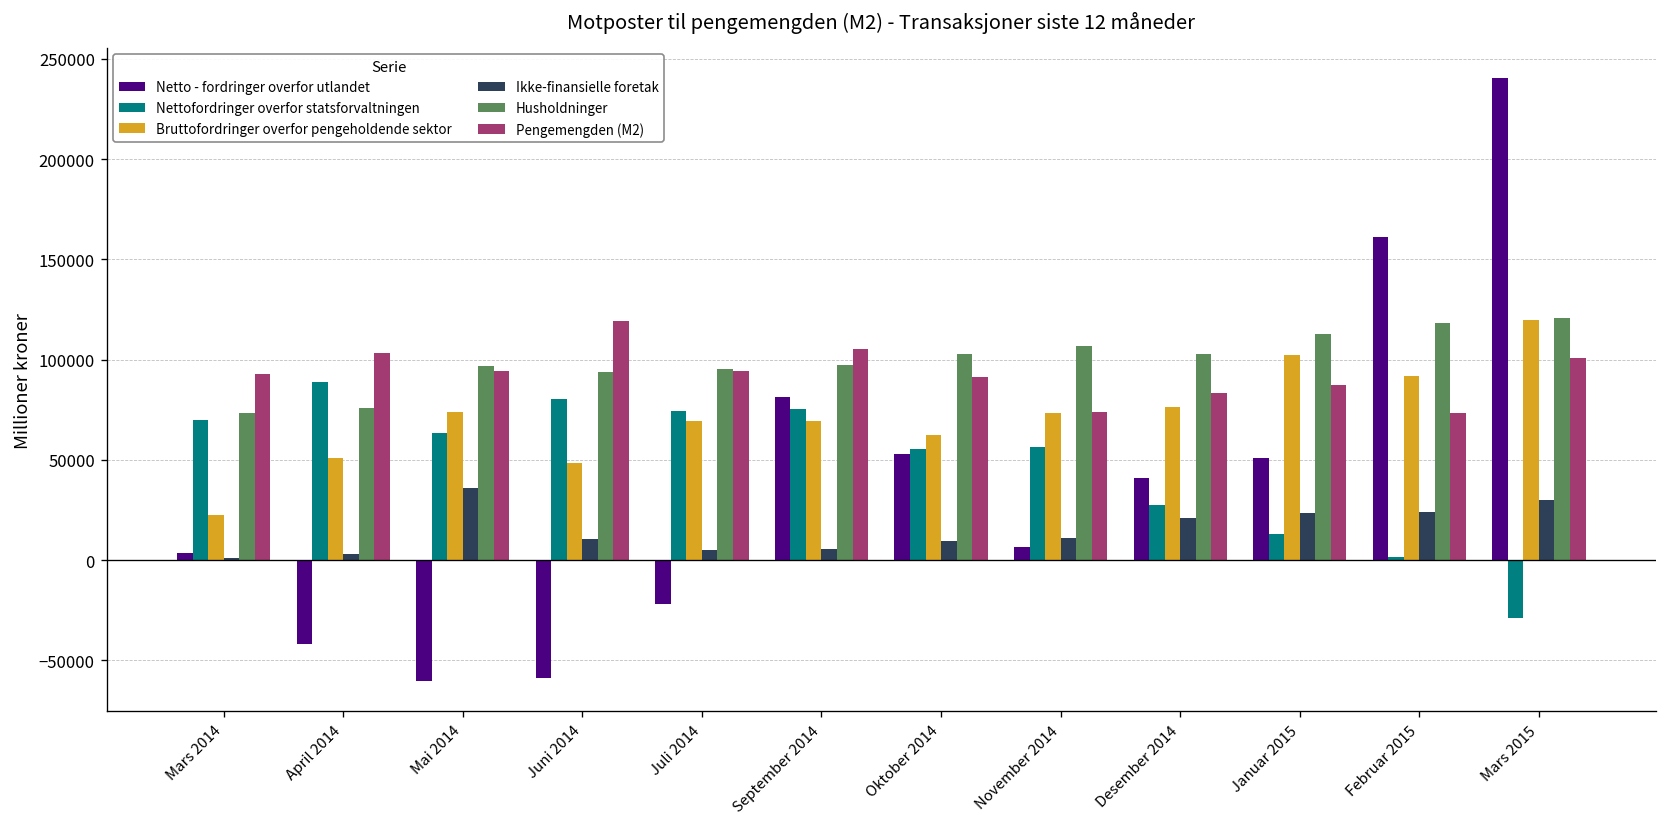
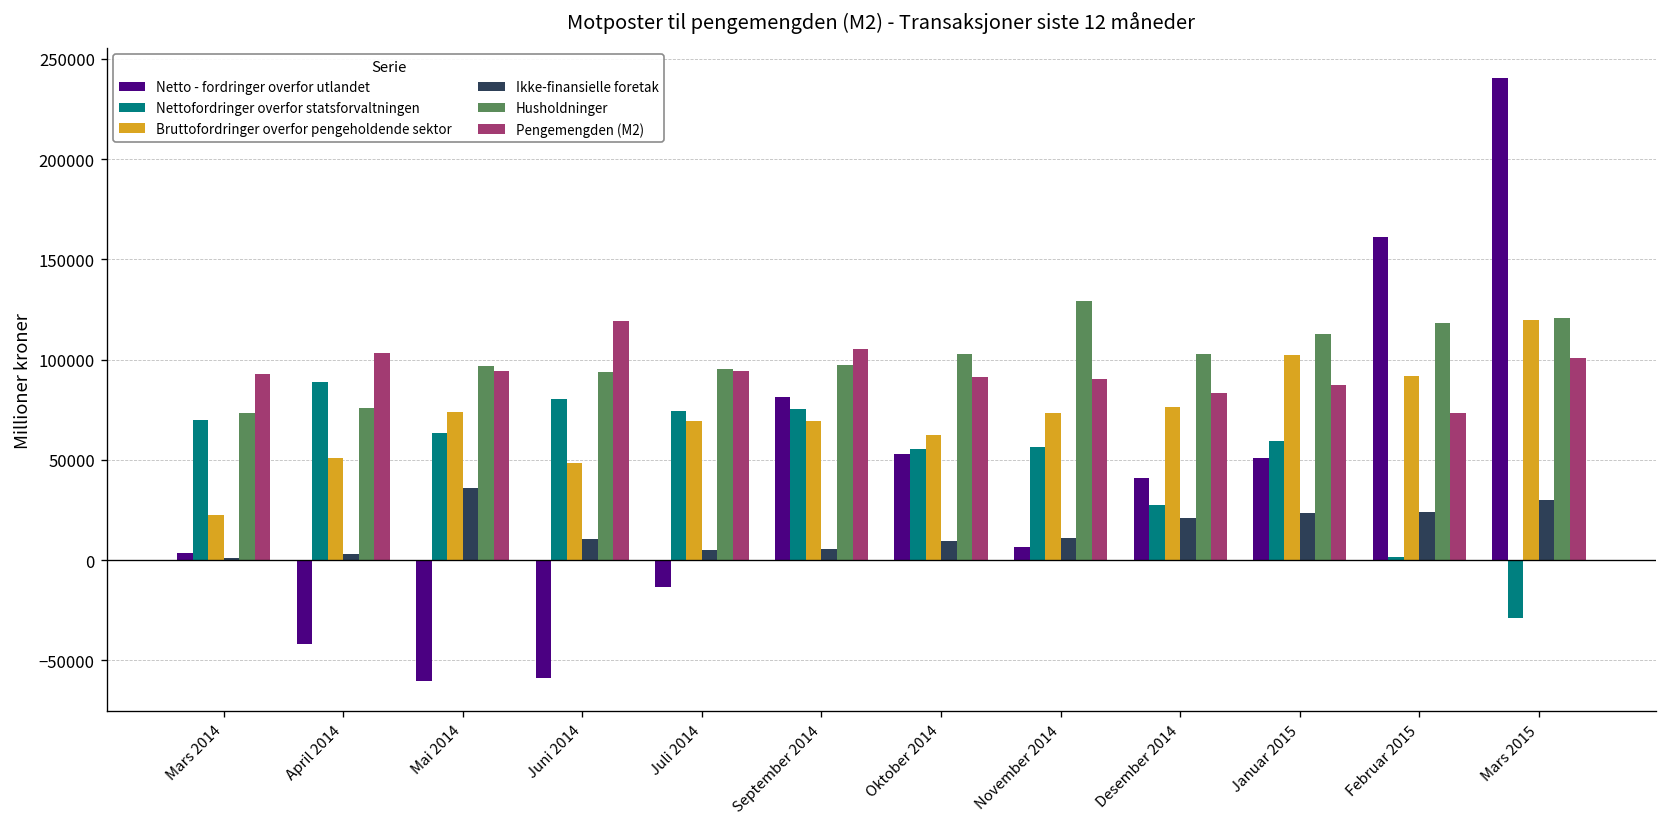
  {
    "Netto - fordringer overfor utlandet": {
      "Mars 2014": 4000,
      "April 2014": -42000,
      "Mai 2014": -60000,
      "Juni 2014": -59000,
-     "Juli 2014": -22000,
+     "Juli 2014": -13000,
      "September 2014": 82000,
      "Oktober 2014": 53000,
      "November 2014": 6000,
      "Desember 2014": 41000,
      "Januar 2015": 51000,
      "Februar 2015": 161000,
      "Mars 2015": 240000
    },
    "Nettofordringer overfor statsforvaltningen": {
      "Mars 2014": 70000,
      "April 2014": 89000,
      "Mai 2014": 63000,
      "Juni 2014": 80000,
      "Juli 2014": 74000,
      "September 2014": 75000,
      "Oktober 2014": 55000,
      "November 2014": 56000,
      "Desember 2014": 28000,
-     "Januar 2015": 13000,
+     "Januar 2015": 60000,
      "Mars 2015": -29000
    },
    "Bruttofordringer overfor pengeholdende sektor": {
      "Mars 2014": 23000,
      "April 2014": 51000,
      "Mai 2014": 74000,
      "Juni 2014": 49000,
      "Juli 2014": 70000,
      "September 2014": 70000,
      "Oktober 2014": 62000,
      "November 2014": 74000,
      "Desember 2014": 76000,
      "Januar 2015": 102000,
      "Februar 2015": 92000,
      "Mars 2015": 120000
    },
    "Ikke-finansielle foretak": {
      "April 2014": 3000,
      "Mai 2014": 36000,
      "Juni 2014": 11000,
      "Juli 2014": 5000,
      "September 2014": 6000,
      "Oktober 2014": 10000,
      "November 2014": 11000,
      "Desember 2014": 21000,
      "Januar 2015": 24000,
      "Februar 2015": 24000,
      "Mars 2015": 30000
    },
    "Husholdninger": {
      "Mars 2014": 73000,
      "April 2014": 76000,
      "Mai 2014": 97000,
      "Juni 2014": 94000,
      "Juli 2014": 95000,
      "September 2014": 97000,
      "Oktober 2014": 103000,
-     "November 2014": 107000,
+     "November 2014": 129000,
      "Desember 2014": 103000,
      "Januar 2015": 113000,
      "Februar 2015": 118000,
      "Mars 2015": 121000
    },
    "Pengemengden (M2)": {
      "Mars 2014": 93000,
      "April 2014": 103000,
      "Mai 2014": 95000,
      "Juni 2014": 119000,
      "Juli 2014": 94000,
      "September 2014": 105000,
      "Oktober 2014": 91000,
-     "November 2014": 74000,
+     "November 2014": 90000,
      "Desember 2014": 83000,
      "Januar 2015": 88000,
      "Februar 2015": 73000,
      "Mars 2015": 101000
    }
  }
